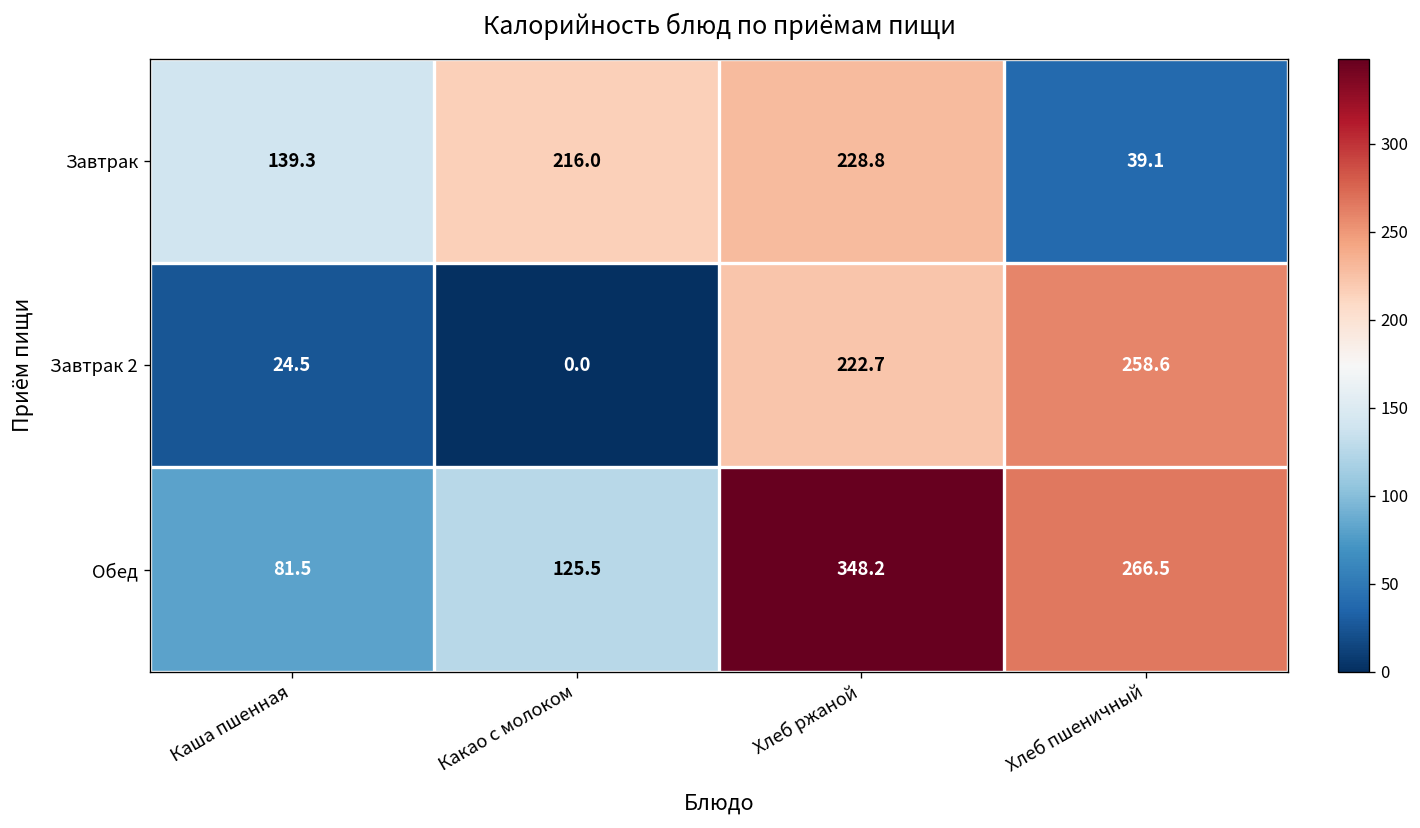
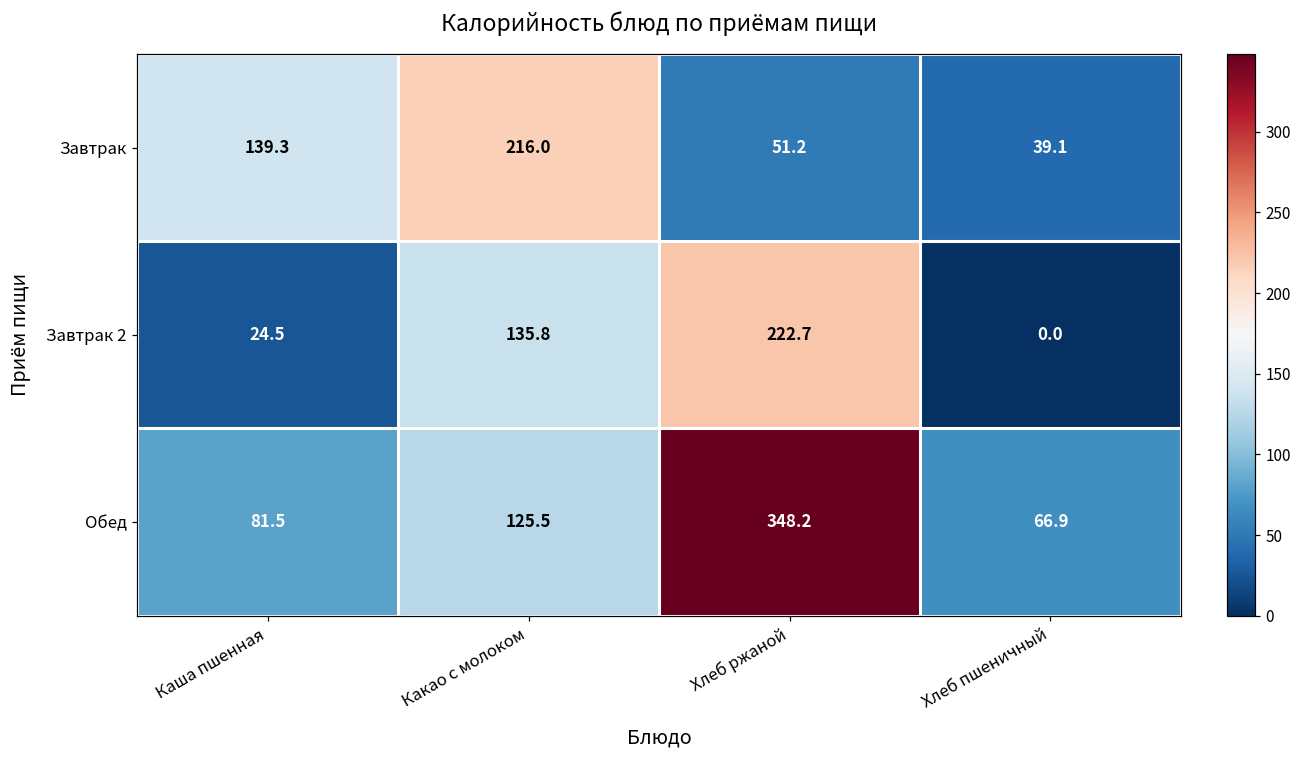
  {
    "Завтрак": {
      "Каша пшенная": 139.3,
      "Какао с молоком": 216.0,
-     "Хлеб ржаной": 228.8,
+     "Хлеб ржаной": 51.2,
      "Хлеб пшеничный": 39.1
    },
    "Завтрак 2": {
      "Каша пшенная": 24.5,
-     "Какао с молоком": 0.0,
+     "Какао с молоком": 135.8,
      "Хлеб ржаной": 222.7,
-     "Хлеб пшеничный": 258.6
+     "Хлеб пшеничный": 0.0
    },
    "Обед": {
      "Каша пшенная": 81.5,
      "Какао с молоком": 125.5,
      "Хлеб ржаной": 348.2,
-     "Хлеб пшеничный": 266.5
+     "Хлеб пшеничный": 66.9
    }
  }
